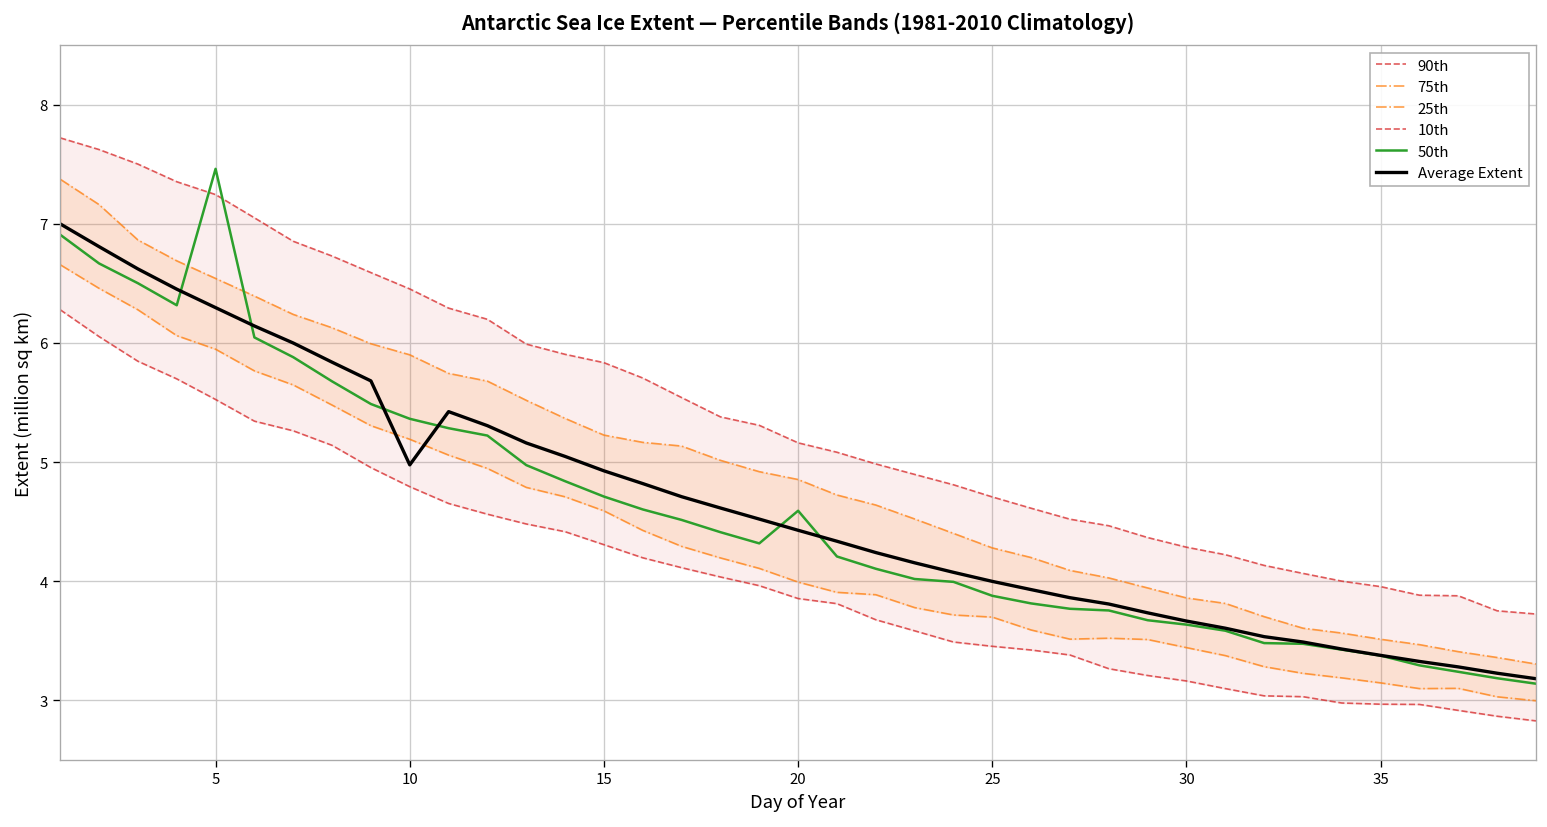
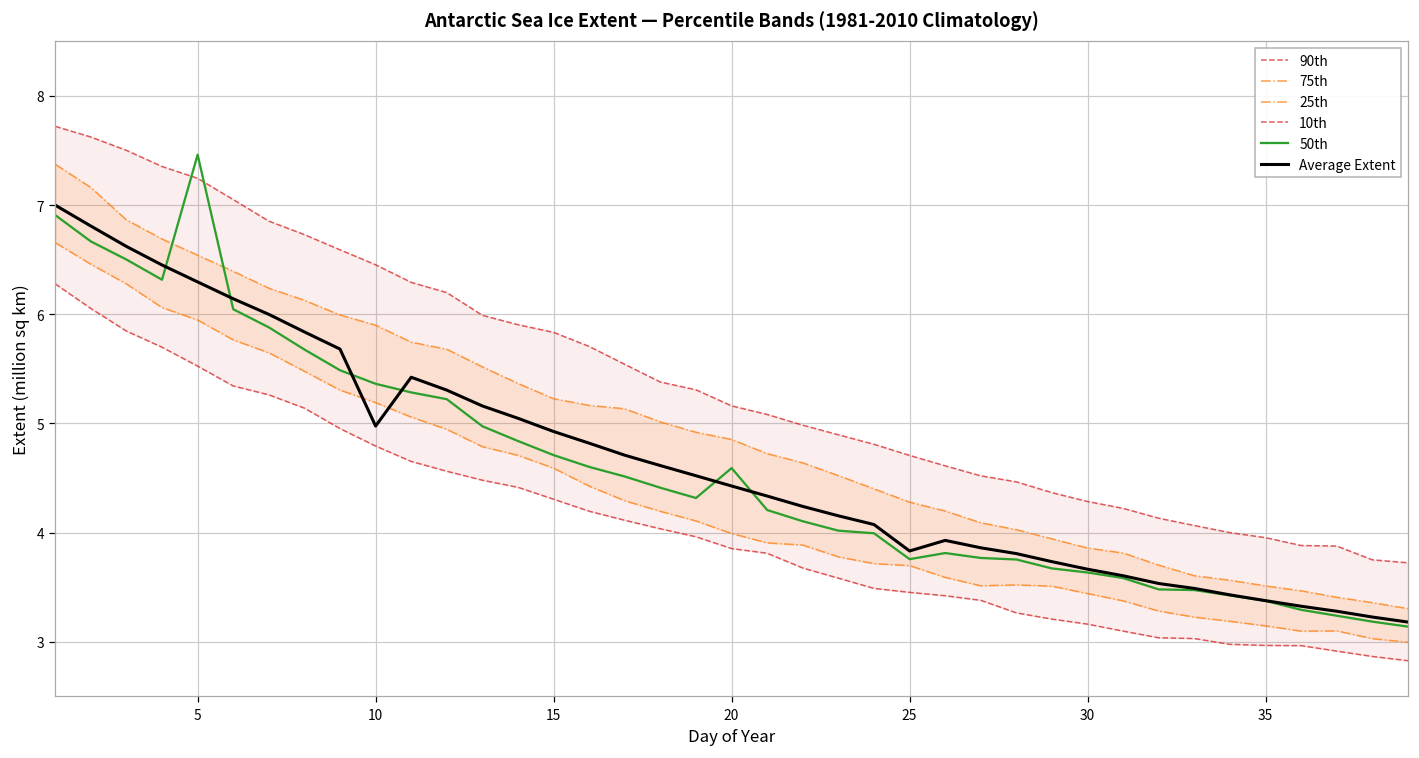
  {
    "50th": {
      "5": 7.5,
      "10": 5.4,
      "15": 4.7,
      "20": 4.6,
-     "25": 3.9,
+     "25": 3.8,
      "30": 3.6
    },
    "Average Extent": {
      "5": 6.3,
      "10": 5.0,
      "15": 4.9,
      "20": 4.4,
-     "25": 4.0,
+     "25": 3.8,
      "30": 3.7
    }
  }
